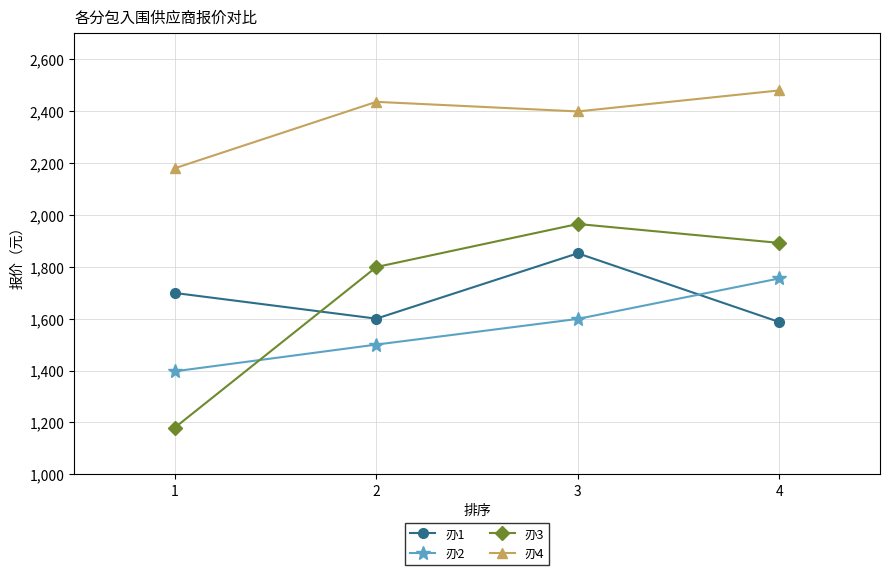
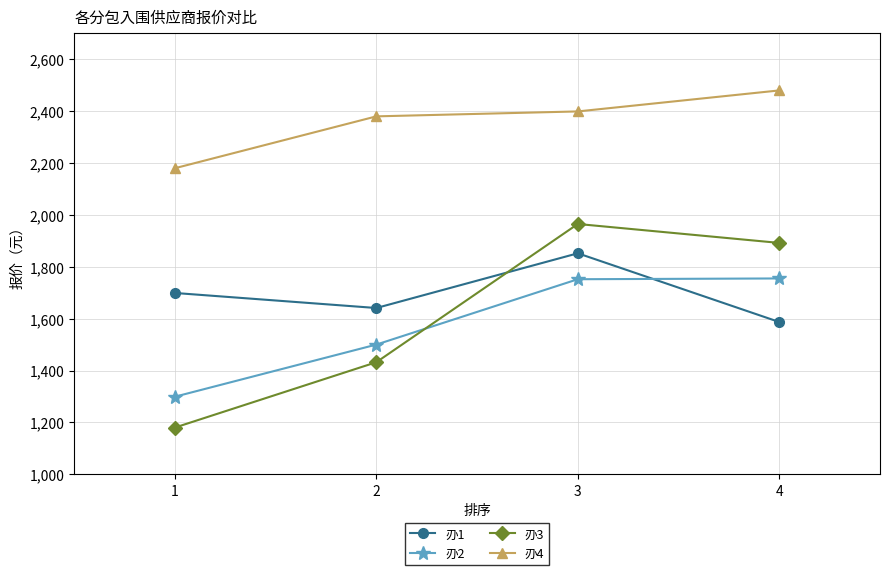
  {
    "刅1": {
      "1": "1,700",
-     "2": "1,600",
+     "2": "1,640",
      "3": "1,850",
      "4": "1,590"
    },
    "刅2": {
-     "1": "1,400",
+     "1": "1,300",
      "2": "1,500",
-     "3": "1,600",
+     "3": "1,750",
      "4": "1,760"
    },
    "刅3": {
      "1": "1,180",
-     "2": "1,800",
+     "2": "1,430",
      "3": "1,970",
      "4": "1,890"
    },
    "刅4": {
      "1": "2,180",
-     "2": "2,440",
+     "2": "2,380",
      "3": "2,400",
      "4": "2,480"
    }
  }
